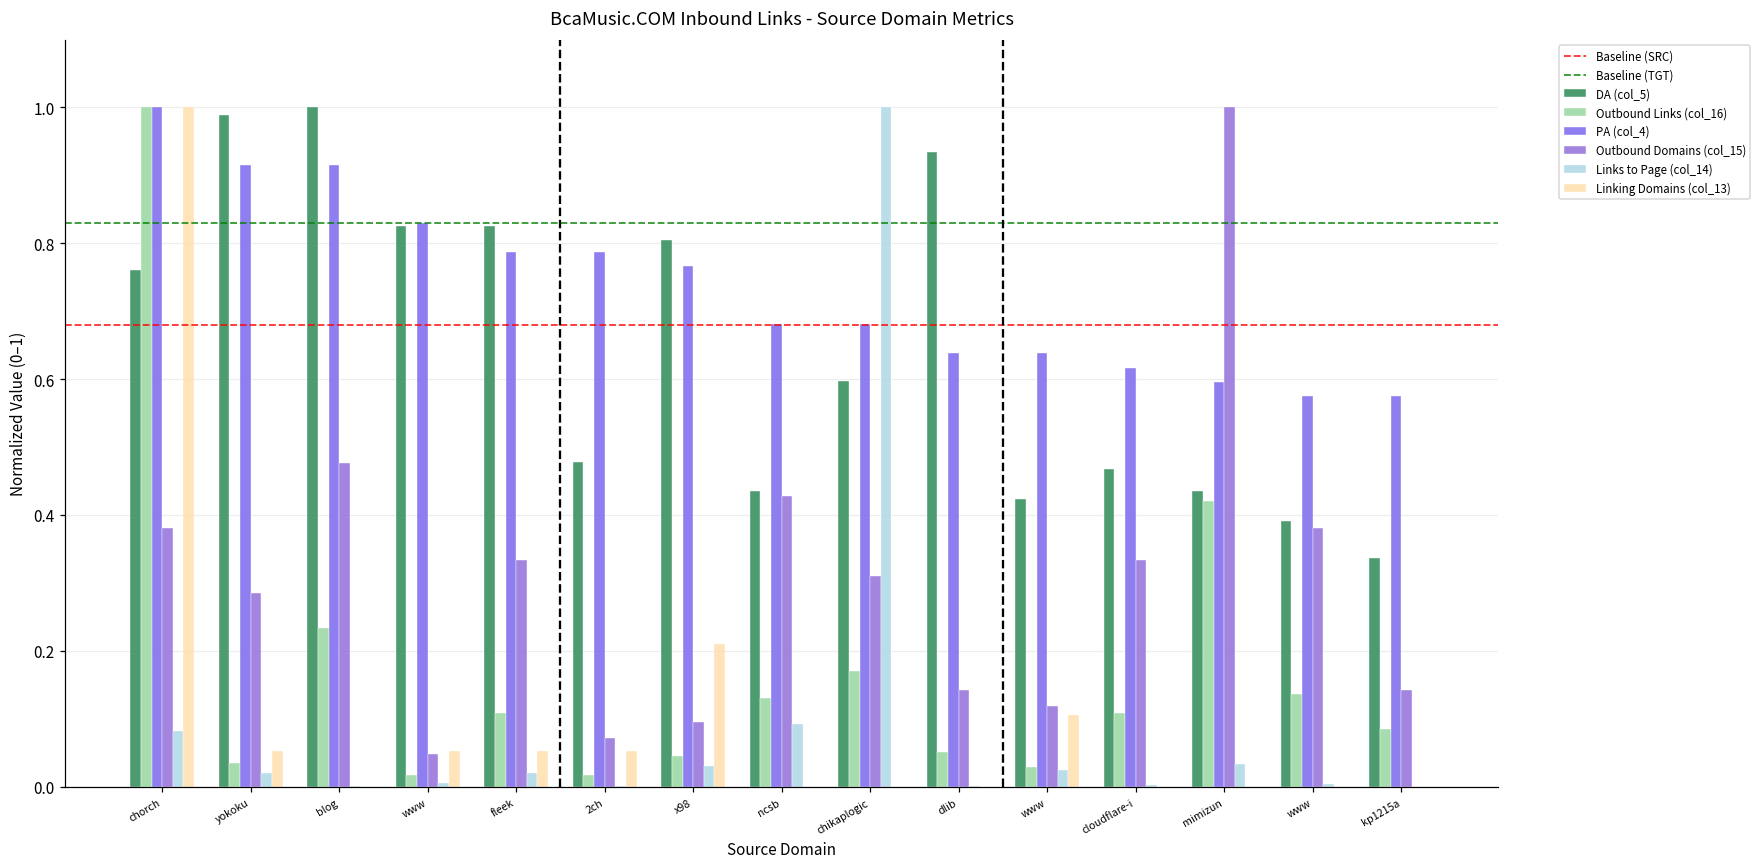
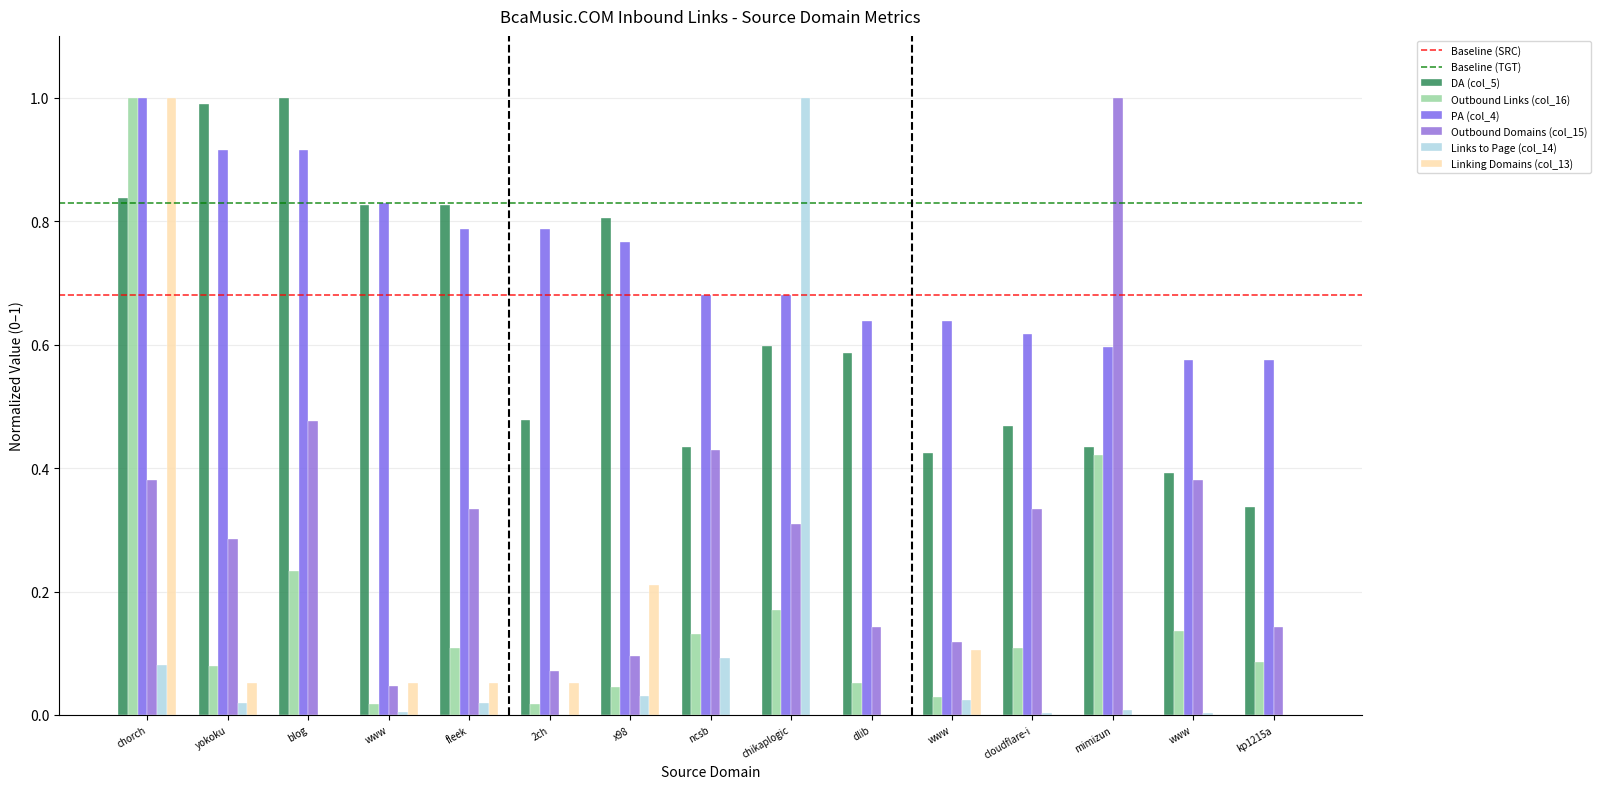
  {
    "DA (col_5)": {
-     "chorch": 0.76,
+     "chorch": 0.84,
      "yokoku": 0.99,
      "blog": 1.00,
      "fleek": 0.83,
      "2ch": 0.48,
      "x98": 0.80,
      "ncsb": 0.43,
      "chikaplogic": 0.60,
-     "dlib": 0.93,
+     "dlib": 0.59,
      "cloudflare-i": 0.47,
      "mimizun": 0.43,
      "kp1215a": 0.34
    },
    "Outbound Links (col_16)": {
      "chorch": 1.00,
-     "yokoku": 0.03,
+     "yokoku": 0.08,
      "blog": 0.23,
      "fleek": 0.11,
      "2ch": 0.02,
      "x98": 0.05,
      "ncsb": 0.13,
      "chikaplogic": 0.17,
      "dlib": 0.05,
      "cloudflare-i": 0.11,
      "mimizun": 0.42,
      "kp1215a": 0.09
    },
    "Links to Page (col_14)": {
      "chorch": 0.08,
      "yokoku": 0.02,
      "fleek": 0.02,
      "x98": 0.03,
      "ncsb": 0.09,
      "chikaplogic": 1.00,
-     "mimizun": 0.03,
+     "mimizun": 0.01,
      "kp1215a": 0.00
    },
    "Linking Domains (col_13)": {
      "chorch": 1.00,
      "yokoku": 0.05,
      "blog": 0.00,
      "fleek": 0.05,
      "2ch": 0.05,
      "x98": 0.21,
      "ncsb": 0.00,
      "chikaplogic": 0.00,
      "dlib": 0.00,
      "cloudflare-i": 0.00,
      "mimizun": 0.00,
      "kp1215a": 0.00
    }
  }
